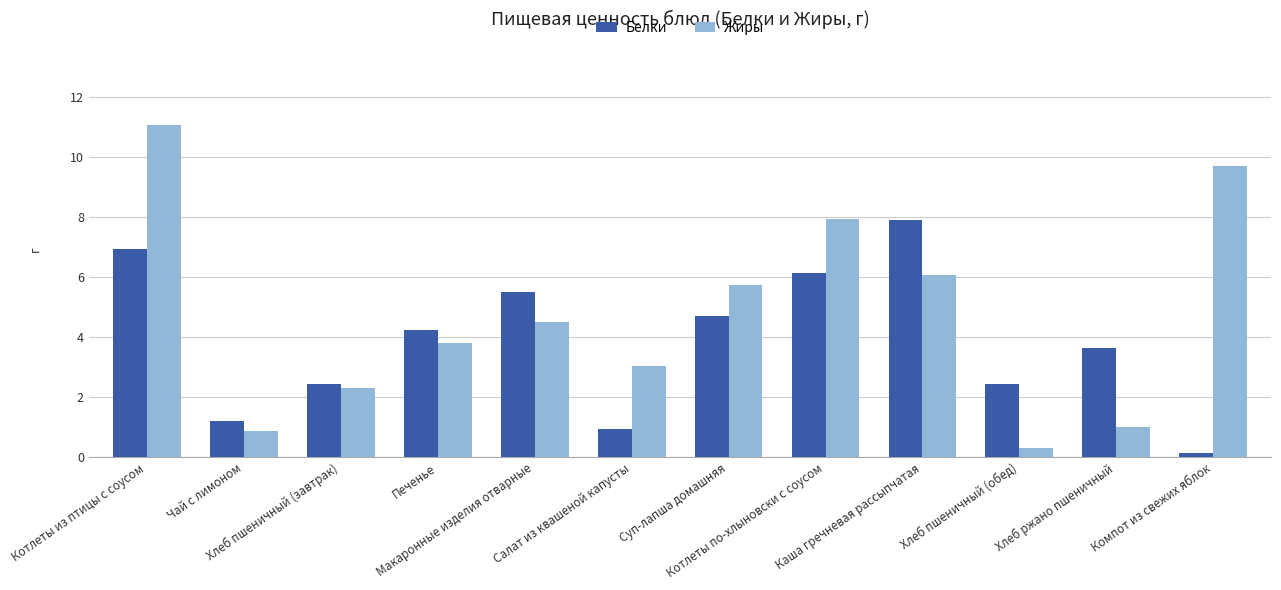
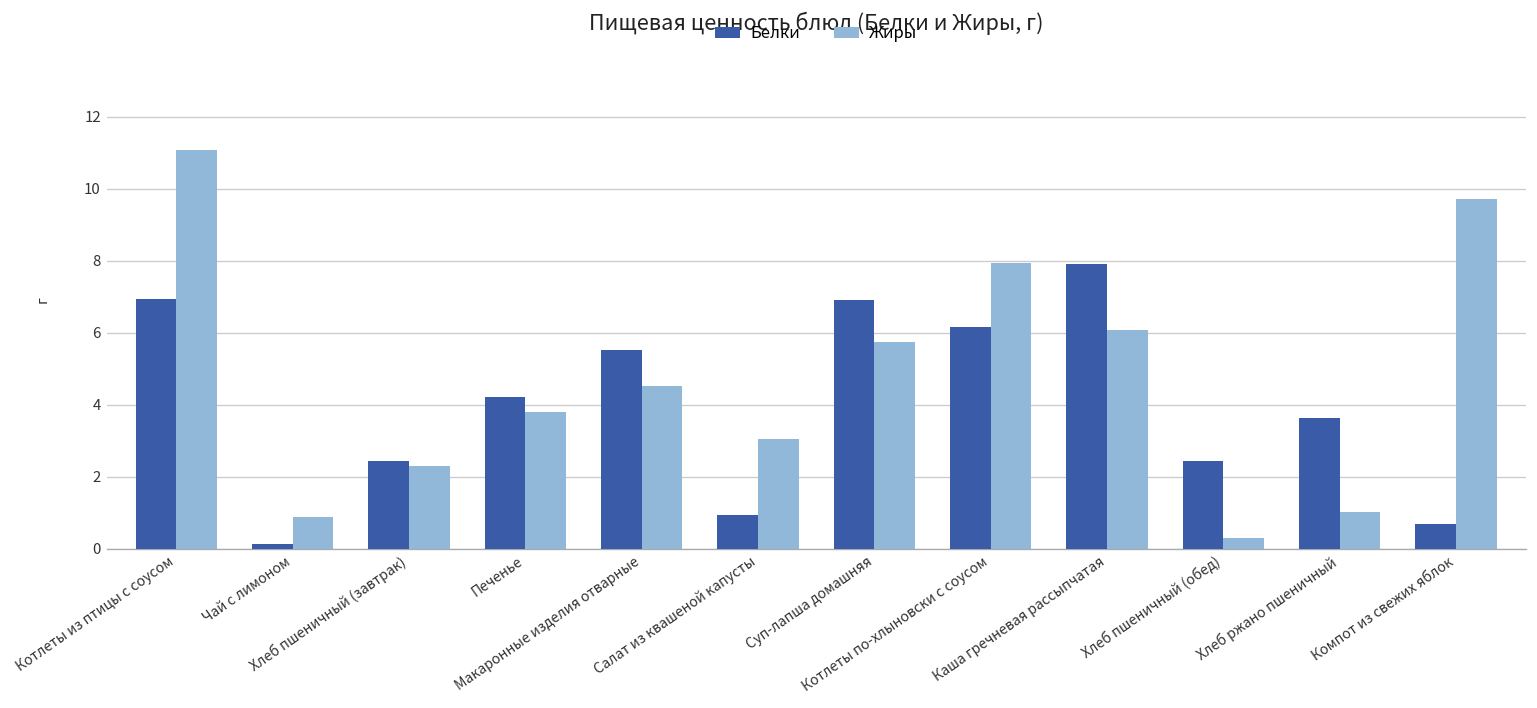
  {
    "Белки": {
      "Котлеты из птицы с соусом": 6.9,
-     "Чай с лимоном": 1.2,
+     "Чай с лимоном": 0.1,
      "Хлеб пшеничный (завтрак)": 2.4,
      "Печенье": 4.2,
      "Макаронные изделия отварные": 5.5,
      "Салат из квашеной капусты": 1.0,
-     "Суп-лапша домашняя": 4.7,
+     "Суп-лапша домашняя": 6.9,
      "Котлеты по-хлыновски с соусом": 6.2,
      "Каша гречневая рассыпчатая": 7.9,
      "Хлеб пшеничный (обед)": 2.4,
      "Хлеб ржано пшеничный": 3.6,
-     "Компот из свежих яблок": 0.2
+     "Компот из свежих яблок": 0.7
    },
    "Жиры": {
      "Котлеты из птицы с соусом": 11.1,
      "Чай с лимоном": 0.9,
      "Хлеб пшеничный (завтрак)": 2.3,
      "Печенье": 3.8,
      "Макаронные изделия отварные": 4.5,
      "Салат из квашеной капусты": 3.1,
      "Суп-лапша домашняя": 5.7,
      "Котлеты по-хлыновски с соусом": 7.9,
      "Каша гречневая рассыпчатая": 6.1,
      "Хлеб пшеничный (обед)": 0.3,
      "Хлеб ржано пшеничный": 1.0,
      "Компот из свежих яблок": 9.7
    }
  }
